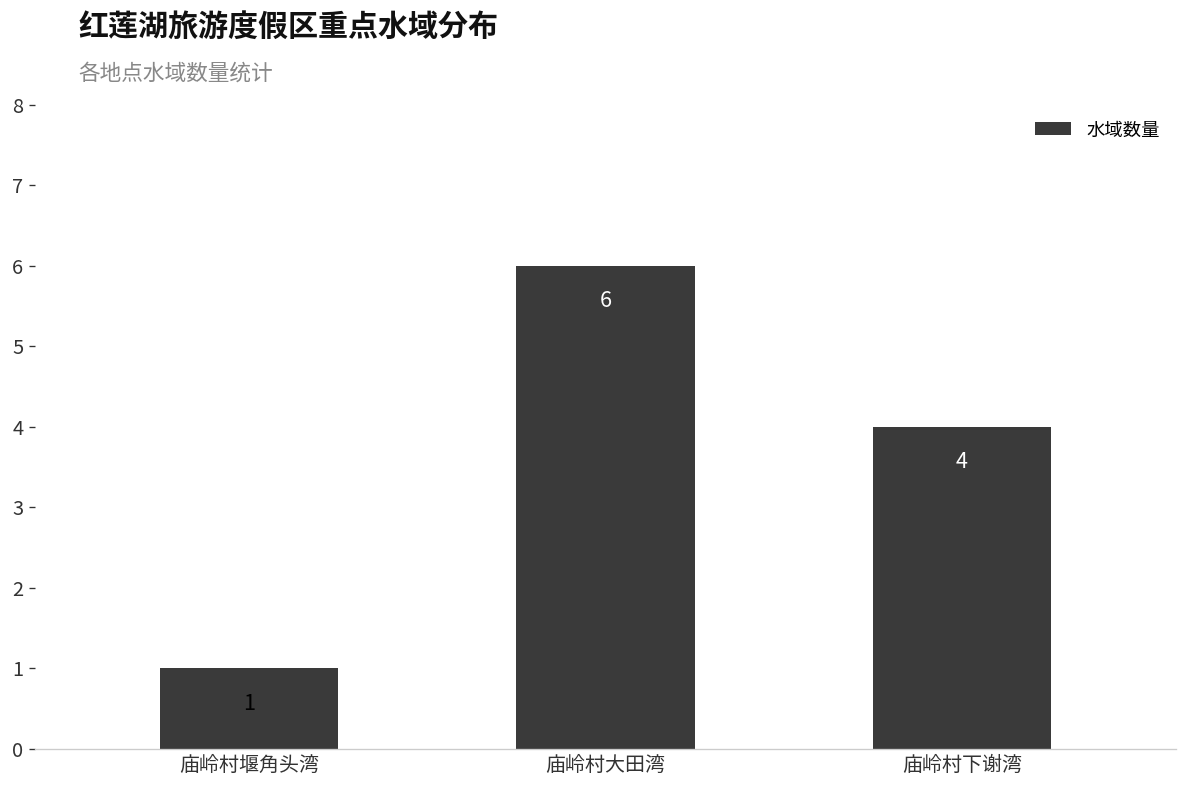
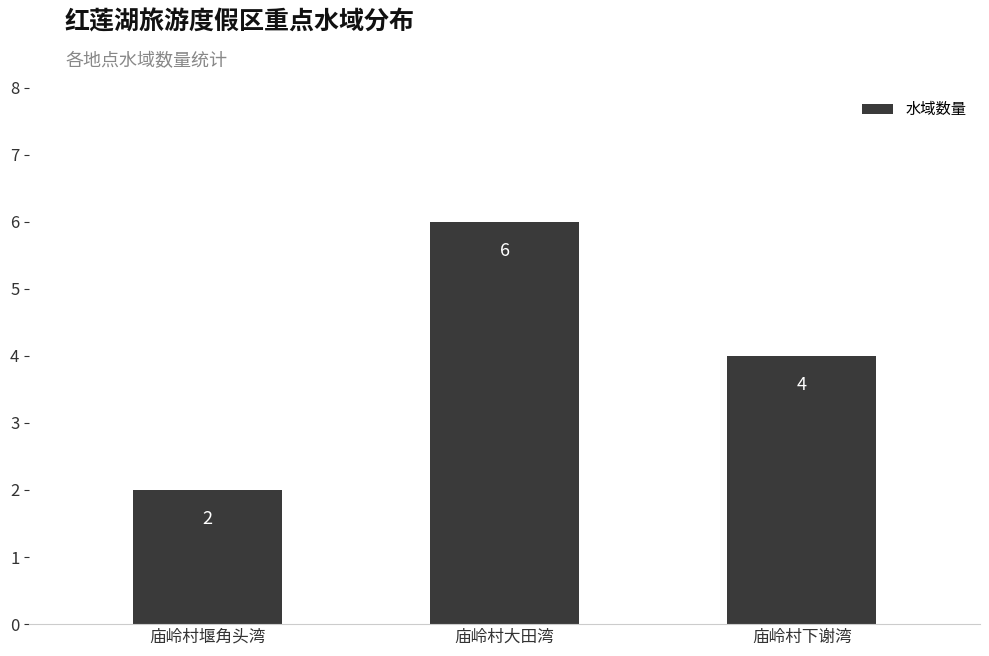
  {
-   "庙岭村堰角头湾": 1,
+   "庙岭村堰角头湾": 2,
    "庙岭村大田湾": 6,
    "庙岭村下谢湾": 4
  }
